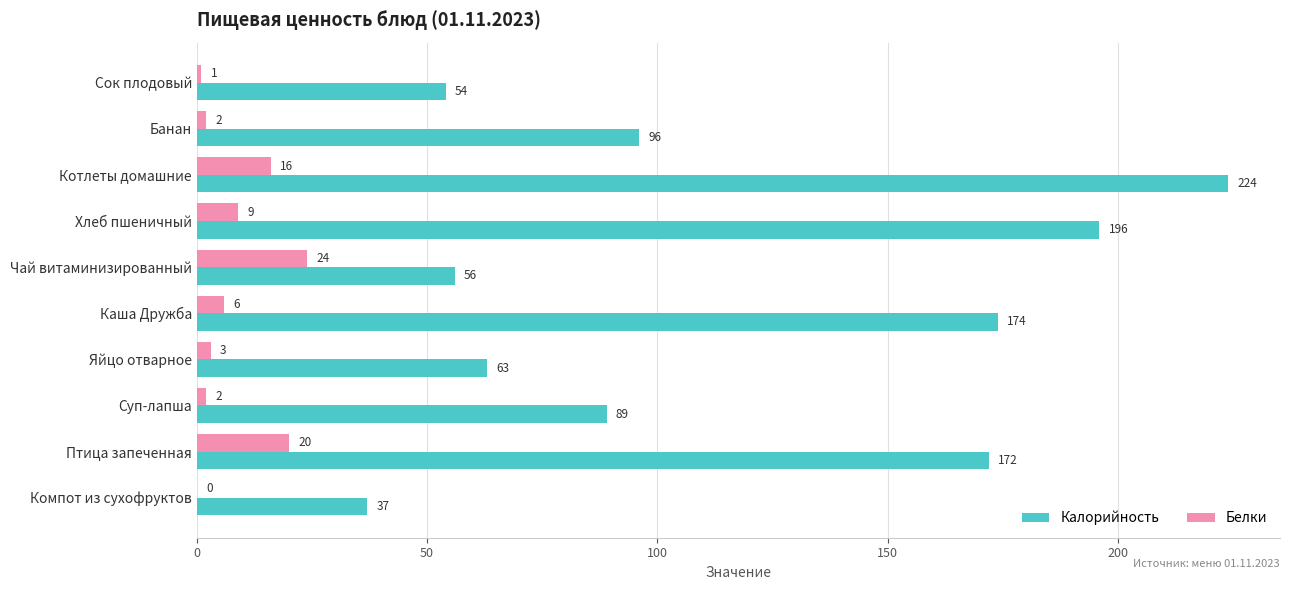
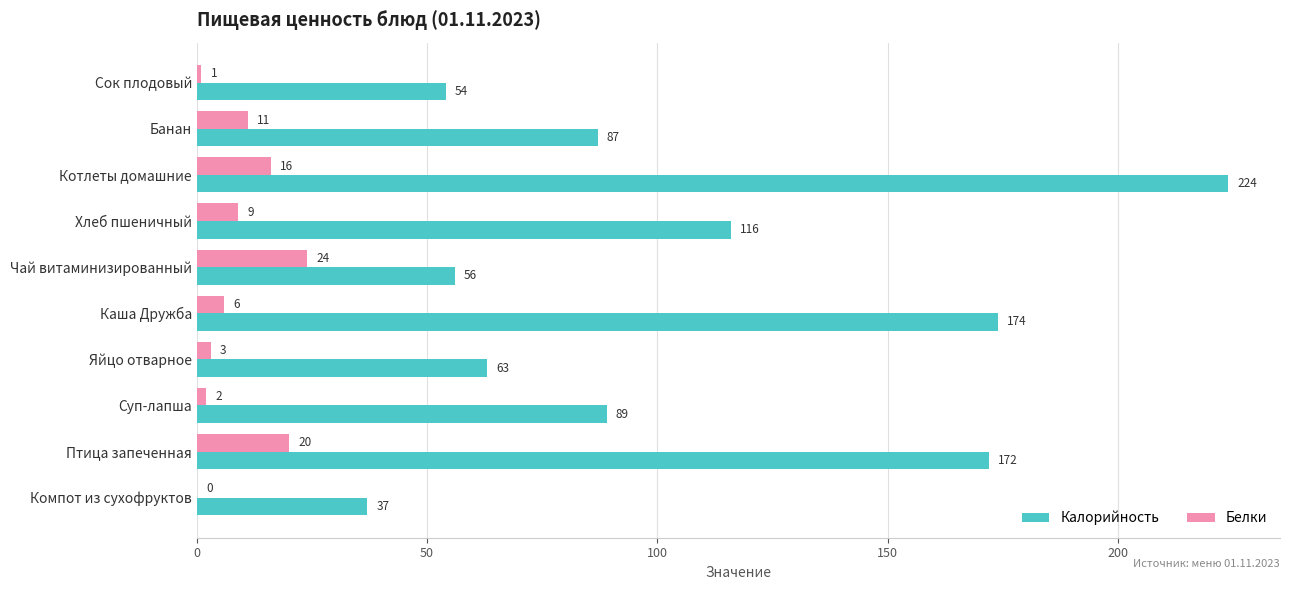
  {
    "Калорийность": {
      "Сок плодовый": 54,
-     "Банан": 96,
+     "Банан": 87,
      "Котлеты домашние": 224,
-     "Хлеб пшеничный": 196,
+     "Хлеб пшеничный": 116,
      "Чай витаминизированный": 56,
      "Каша Дружба": 174,
      "Яйцо отварное": 63,
      "Суп-лапша": 89,
      "Птица запеченная": 172,
      "Компот из сухофруктов": 37
    },
    "Белки": {
      "Сок плодовый": 1,
-     "Банан": 2,
+     "Банан": 11,
      "Котлеты домашние": 16,
      "Хлеб пшеничный": 9,
      "Чай витаминизированный": 24,
      "Каша Дружба": 6,
      "Яйцо отварное": 3,
      "Суп-лапша": 2,
      "Птица запеченная": 20,
      "Компот из сухофруктов": 0
    }
  }
